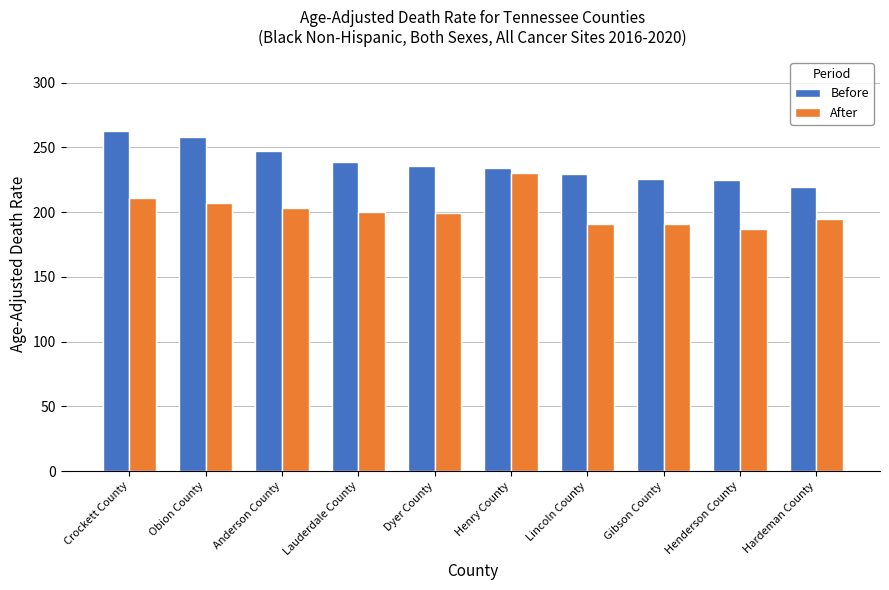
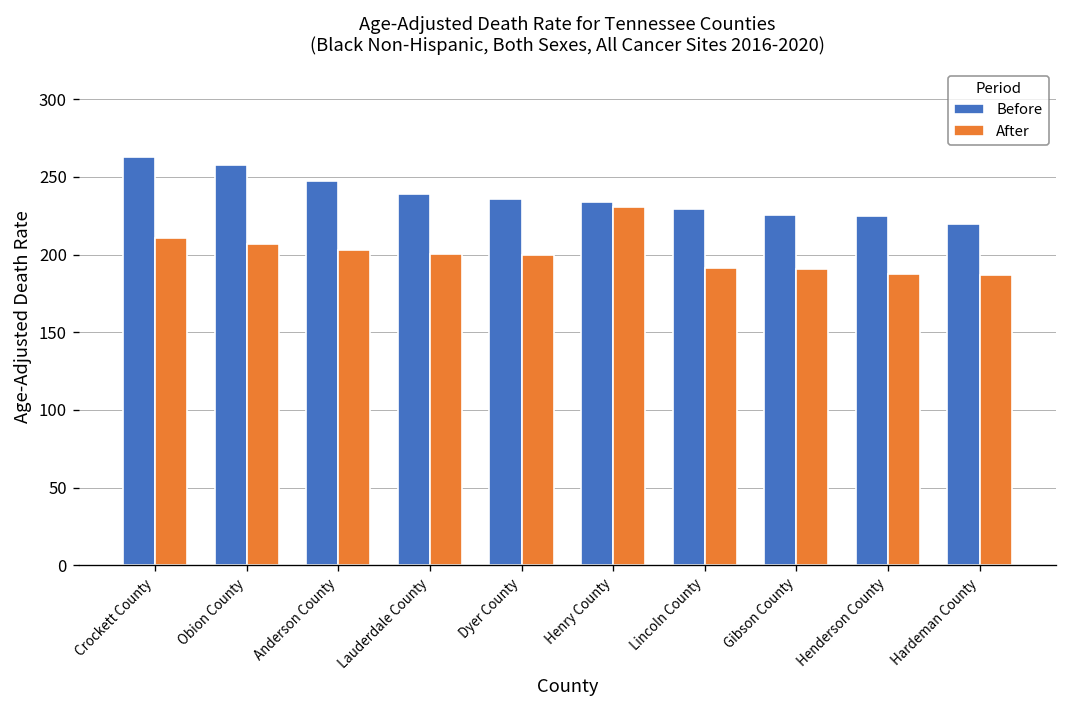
  {
    "Before": {
      "Crockett County": 263,
      "Obion County": 258,
      "Anderson County": 247,
      "Lauderdale County": 239,
      "Dyer County": 236,
      "Henry County": 234,
      "Lincoln County": 229,
      "Gibson County": 226,
      "Henderson County": 225,
      "Hardeman County": 220
    },
    "After": {
      "Crockett County": 211,
      "Obion County": 207,
      "Anderson County": 203,
      "Lauderdale County": 200,
      "Dyer County": 200,
      "Henry County": 230,
      "Lincoln County": 191,
      "Gibson County": 191,
      "Henderson County": 187,
-     "Hardeman County": 195
+     "Hardeman County": 187
    }
  }
